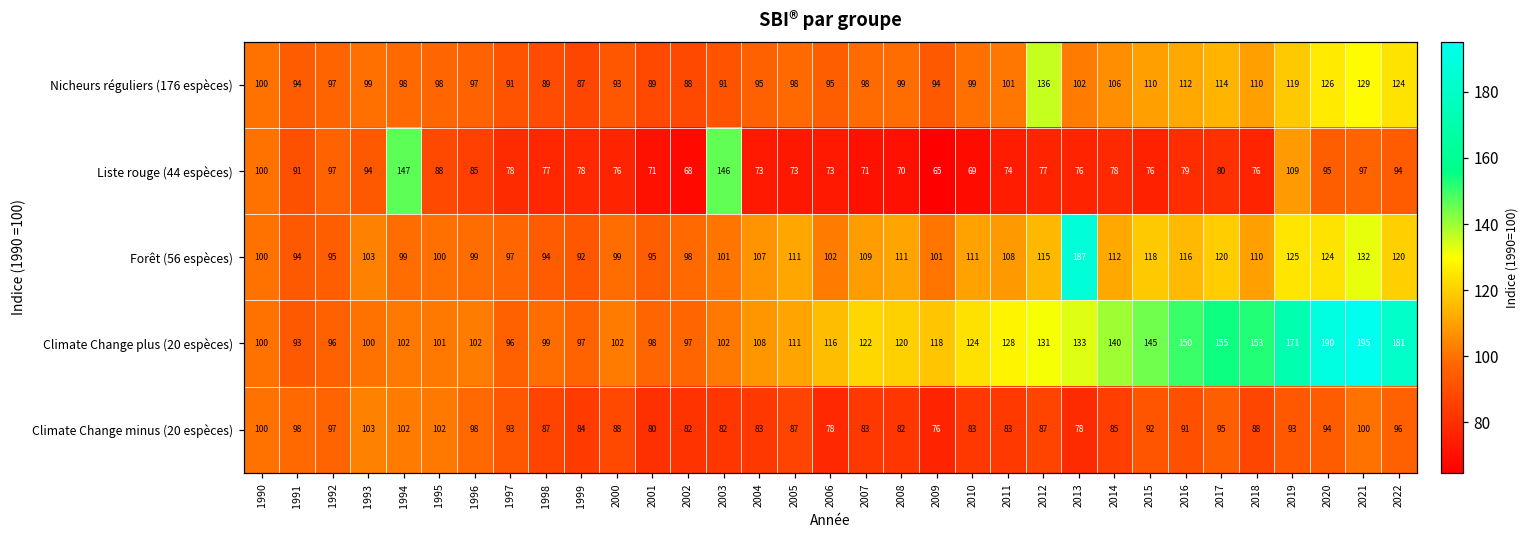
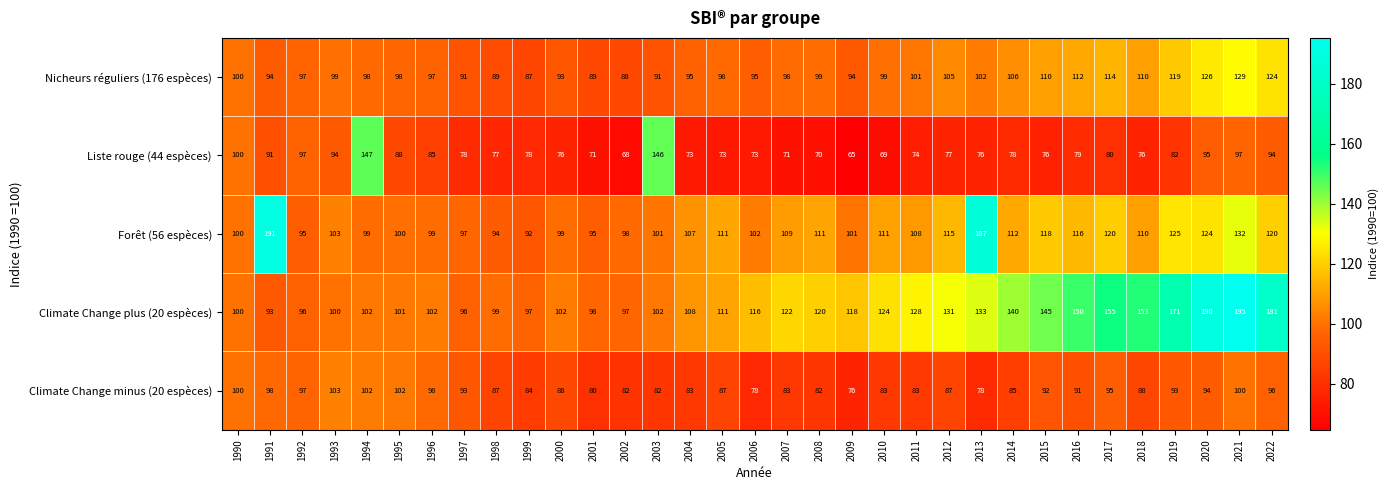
  {
    "Nicheurs réguliers (176 espèces)": {
      "1990": 100,
      "1991": 94,
      "1992": 97,
      "1993": 99,
      "1994": 98,
      "1995": 98,
      "1996": 97,
      "1997": 91,
      "1998": 89,
      "1999": 87,
      "2000": 93,
      "2001": 89,
      "2002": 88,
      "2003": 91,
      "2004": 95,
      "2005": 98,
      "2006": 95,
      "2007": 98,
      "2008": 99,
      "2009": 94,
      "2010": 99,
      "2011": 101,
-     "2012": 136,
+     "2012": 105,
      "2013": 102,
      "2014": 106,
      "2015": 110,
      "2016": 112,
      "2017": 114,
      "2018": 110,
      "2019": 119,
      "2020": 126,
      "2021": 129,
      "2022": 124
    },
    "Liste rouge (44 espèces)": {
      "1990": 100,
      "1991": 91,
      "1992": 97,
      "1993": 94,
      "1994": 147,
      "1995": 88,
      "1996": 85,
      "1997": 78,
      "1998": 77,
      "1999": 78,
      "2000": 76,
      "2001": 71,
      "2002": 68,
      "2003": 146,
      "2004": 73,
      "2005": 73,
      "2006": 73,
      "2007": 71,
      "2008": 70,
      "2009": 65,
      "2010": 69,
      "2011": 74,
      "2012": 77,
      "2013": 76,
      "2014": 78,
      "2015": 76,
      "2016": 79,
      "2017": 80,
      "2018": 76,
-     "2019": 109,
+     "2019": 82,
      "2020": 95,
      "2021": 97,
      "2022": 94
    },
    "Forêt (56 espèces)": {
      "1990": 100,
-     "1991": 94,
+     "1991": 191,
      "1992": 95,
      "1993": 103,
      "1994": 99,
      "1995": 100,
      "1996": 99,
      "1997": 97,
      "1998": 94,
      "1999": 92,
      "2000": 99,
      "2001": 95,
      "2002": 98,
      "2003": 101,
      "2004": 107,
      "2005": 111,
      "2006": 102,
      "2007": 109,
      "2008": 111,
      "2009": 101,
      "2010": 111,
      "2011": 108,
      "2012": 115,
      "2013": 187,
      "2014": 112,
      "2015": 118,
      "2016": 116,
      "2017": 120,
      "2018": 110,
      "2019": 125,
      "2020": 124,
      "2021": 132,
      "2022": 120
    },
    "Climate Change plus (20 espèces)": {
      "1990": 100,
      "1991": 93,
      "1992": 96,
      "1993": 100,
      "1994": 102,
      "1995": 101,
      "1996": 102,
      "1997": 96,
      "1998": 99,
      "1999": 97,
      "2000": 102,
      "2001": 98,
      "2002": 97,
      "2003": 102,
      "2004": 108,
      "2005": 111,
      "2006": 116,
      "2007": 122,
      "2008": 120,
      "2009": 118,
      "2010": 124,
      "2011": 128,
      "2012": 131,
      "2013": 133,
      "2014": 140,
      "2015": 145,
      "2016": 150,
      "2017": 155,
      "2018": 153,
      "2019": 171,
      "2020": 190,
      "2021": 195,
      "2022": 181
    },
    "Climate Change minus (20 espèces)": {
      "1990": 100,
      "1991": 98,
      "1992": 97,
      "1993": 103,
      "1994": 102,
      "1995": 102,
      "1996": 98,
      "1997": 93,
      "1998": 87,
      "1999": 84,
      "2000": 88,
      "2001": 80,
      "2002": 82,
      "2003": 82,
      "2004": 83,
      "2005": 87,
      "2006": 78,
      "2007": 83,
      "2008": 82,
      "2009": 76,
      "2010": 83,
      "2011": 83,
      "2012": 87,
      "2013": 78,
      "2014": 85,
      "2015": 92,
      "2016": 91,
      "2017": 95,
      "2018": 88,
      "2019": 93,
      "2020": 94,
      "2021": 100,
      "2022": 96
    }
  }
